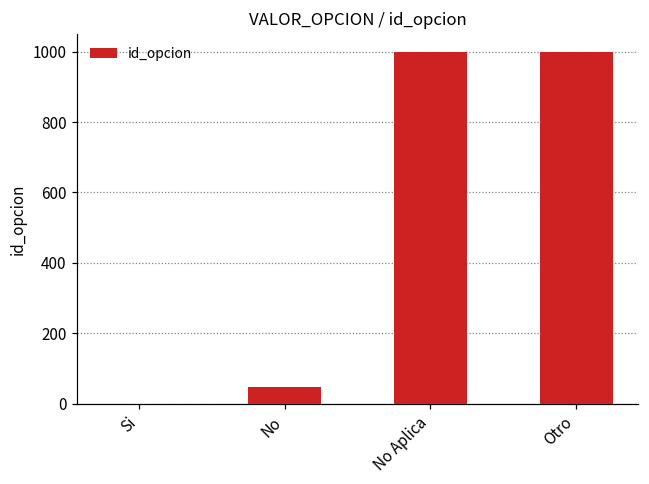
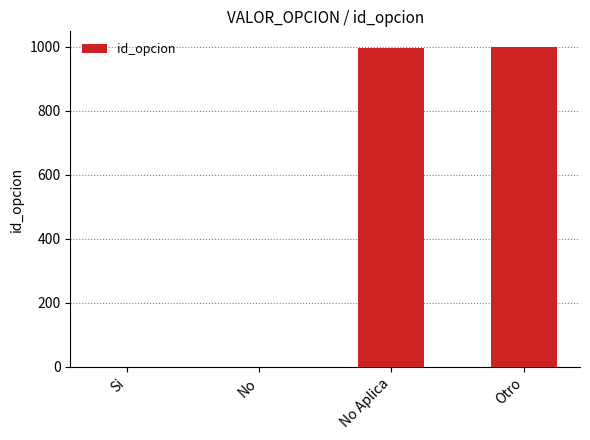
  {
    "Si": 0,
-   "No": 50,
+   "No": 0,
    "No Aplica": 1000,
    "Otro": 1000
  }
